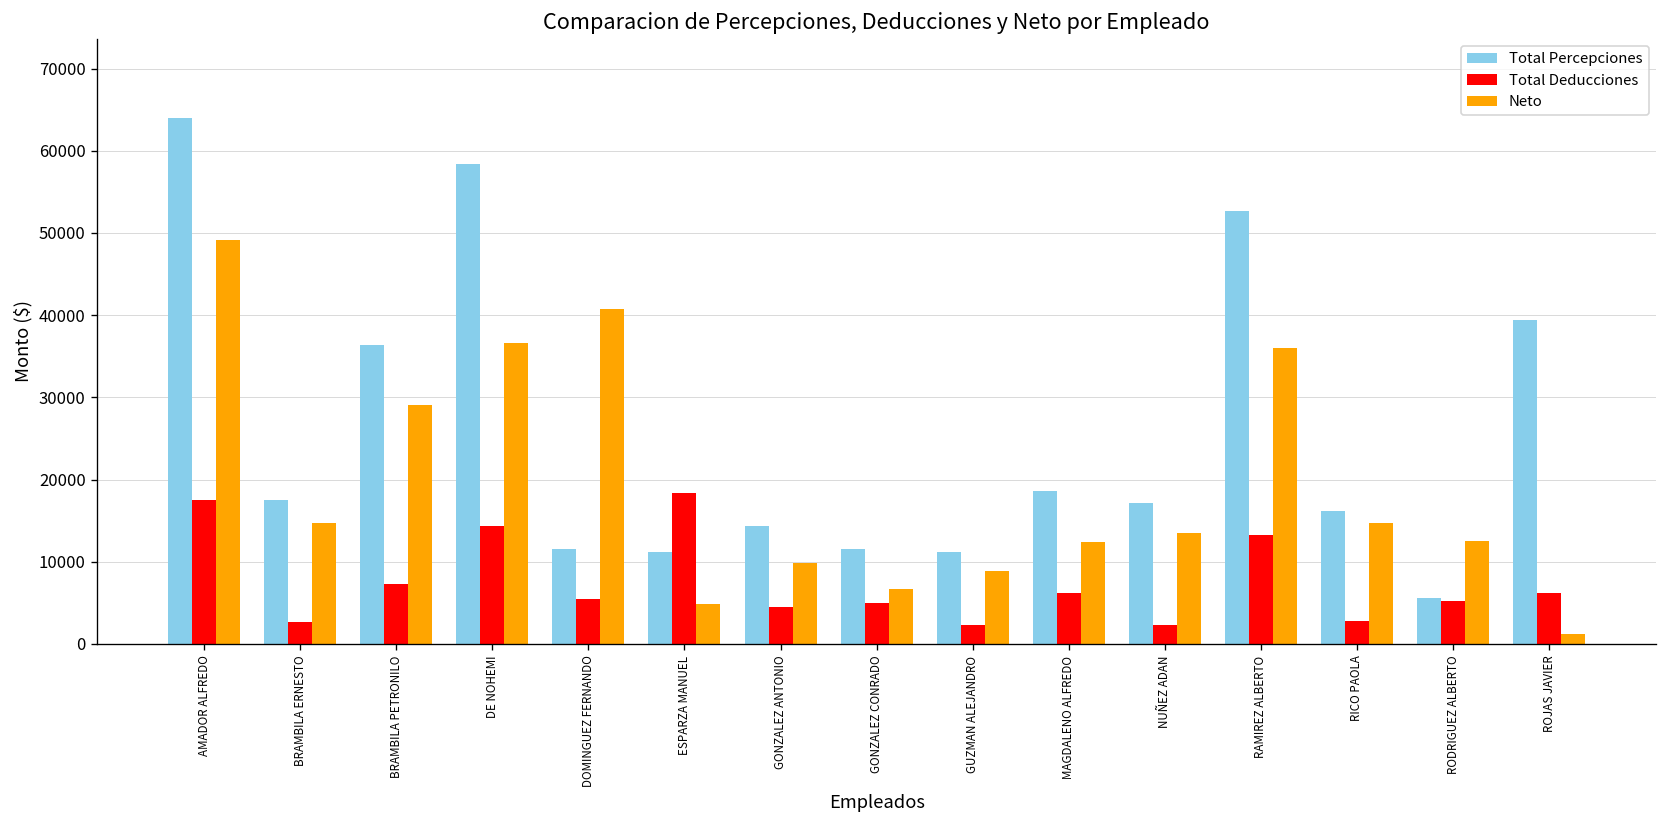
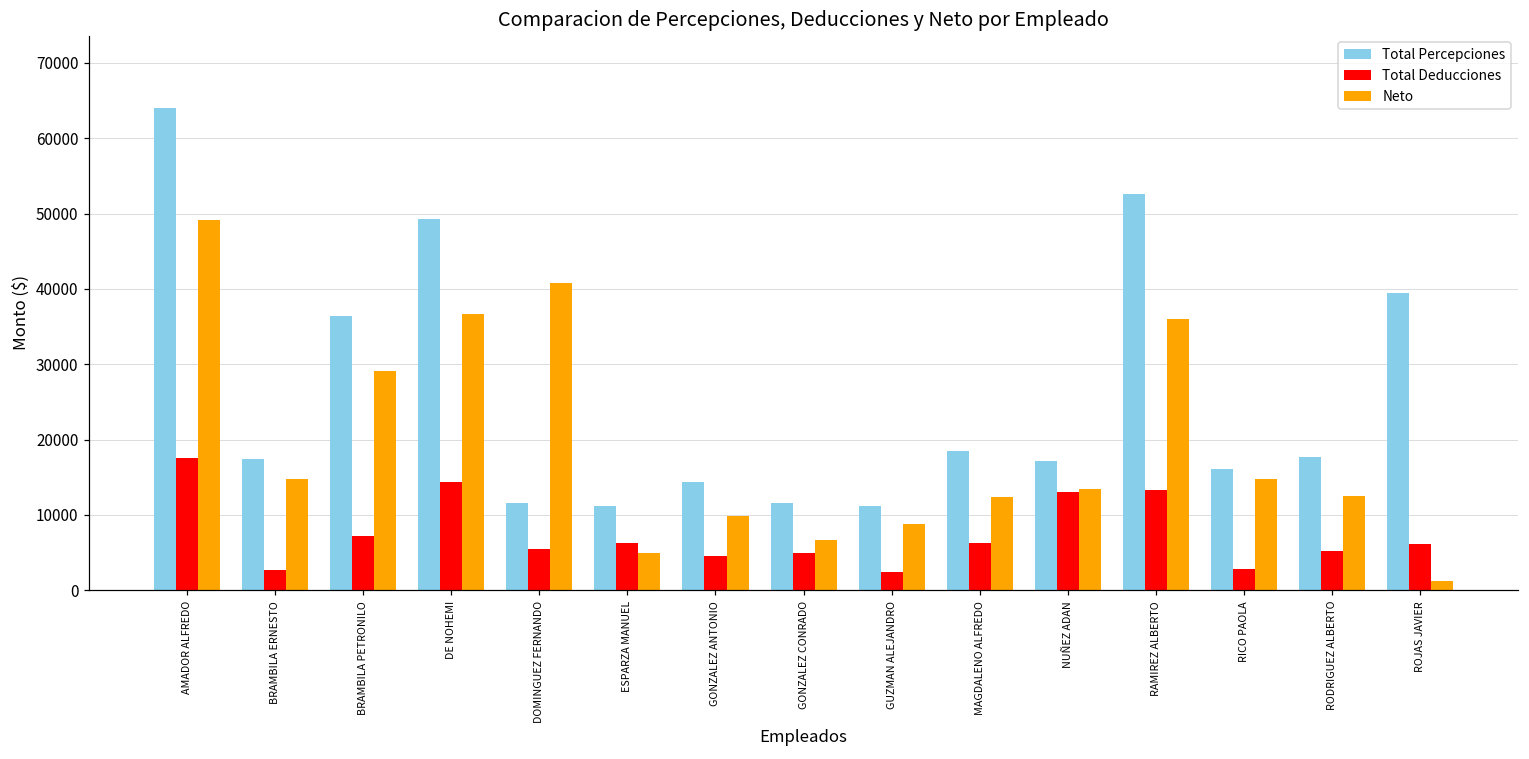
  {
    "Total Percepciones": {
      "AMADOR ALFREDO": 64000,
      "BRAMBILA ERNESTO": 17000,
      "BRAMBILA PETRONILO": 36000,
-     "DE NOHEMI": 58000,
+     "DE NOHEMI": 49000,
      "DOMINGUEZ FERNANDO": 12000,
      "ESPARZA MANUEL": 11000,
      "GONZALEZ ANTONIO": 14000,
      "GONZALEZ CONRADO": 12000,
      "GUZMAN ALEJANDRO": 11000,
      "MAGDALENO ALFREDO": 19000,
      "NUÑEZ ADAN": 17000,
      "RAMIREZ ALBERTO": 53000,
      "RICO PAOLA": 16000,
-     "RODRIGUEZ ALBERTO": 6000,
+     "RODRIGUEZ ALBERTO": 18000,
      "ROJAS JAVIER": 39000
    },
    "Total Deducciones": {
      "AMADOR ALFREDO": 18000,
      "BRAMBILA ERNESTO": 3000,
      "BRAMBILA PETRONILO": 7000,
      "DE NOHEMI": 14000,
      "DOMINGUEZ FERNANDO": 5000,
-     "ESPARZA MANUEL": 18000,
+     "ESPARZA MANUEL": 6000,
      "GONZALEZ ANTONIO": 5000,
      "GONZALEZ CONRADO": 5000,
      "GUZMAN ALEJANDRO": 2000,
      "MAGDALENO ALFREDO": 6000,
-     "NUÑEZ ADAN": 2000,
+     "NUÑEZ ADAN": 13000,
      "RAMIREZ ALBERTO": 13000,
      "RICO PAOLA": 3000,
      "RODRIGUEZ ALBERTO": 5000,
      "ROJAS JAVIER": 6000
    },
    "Neto": {
      "AMADOR ALFREDO": 49000,
      "BRAMBILA ERNESTO": 15000,
      "BRAMBILA PETRONILO": 29000,
      "DE NOHEMI": 37000,
      "DOMINGUEZ FERNANDO": 41000,
      "ESPARZA MANUEL": 5000,
      "GONZALEZ ANTONIO": 10000,
      "GONZALEZ CONRADO": 7000,
      "GUZMAN ALEJANDRO": 9000,
      "MAGDALENO ALFREDO": 12000,
      "NUÑEZ ADAN": 13000,
      "RAMIREZ ALBERTO": 36000,
      "RICO PAOLA": 15000,
      "RODRIGUEZ ALBERTO": 12000,
      "ROJAS JAVIER": 1000
    }
  }
